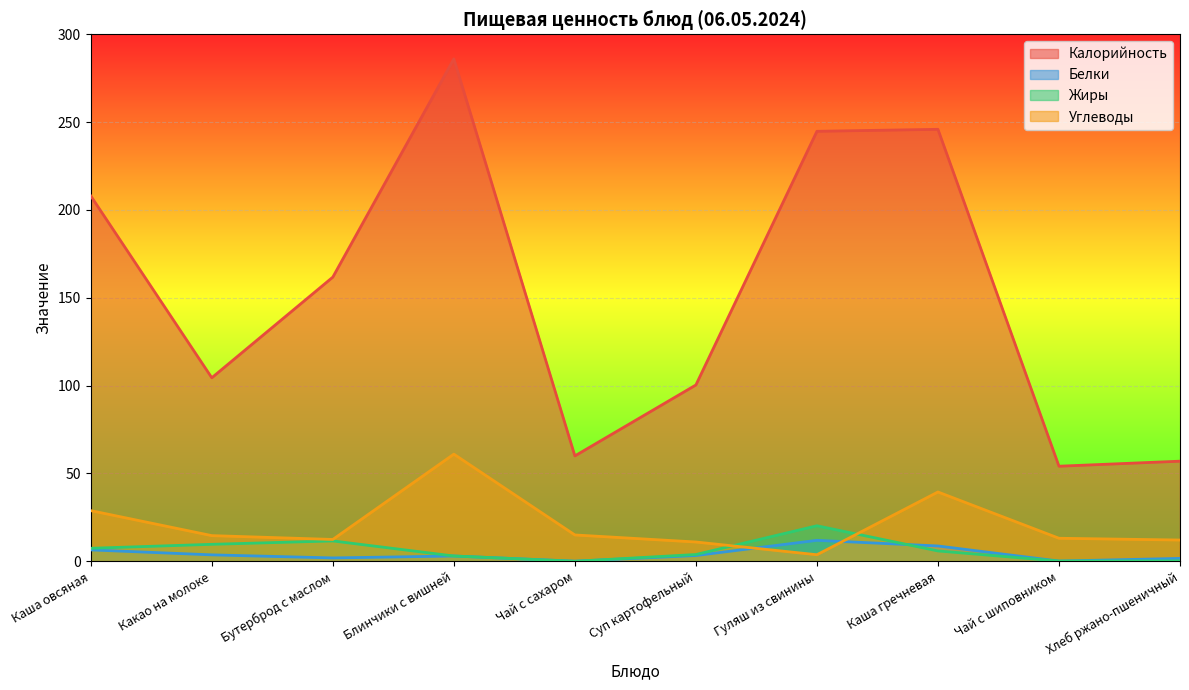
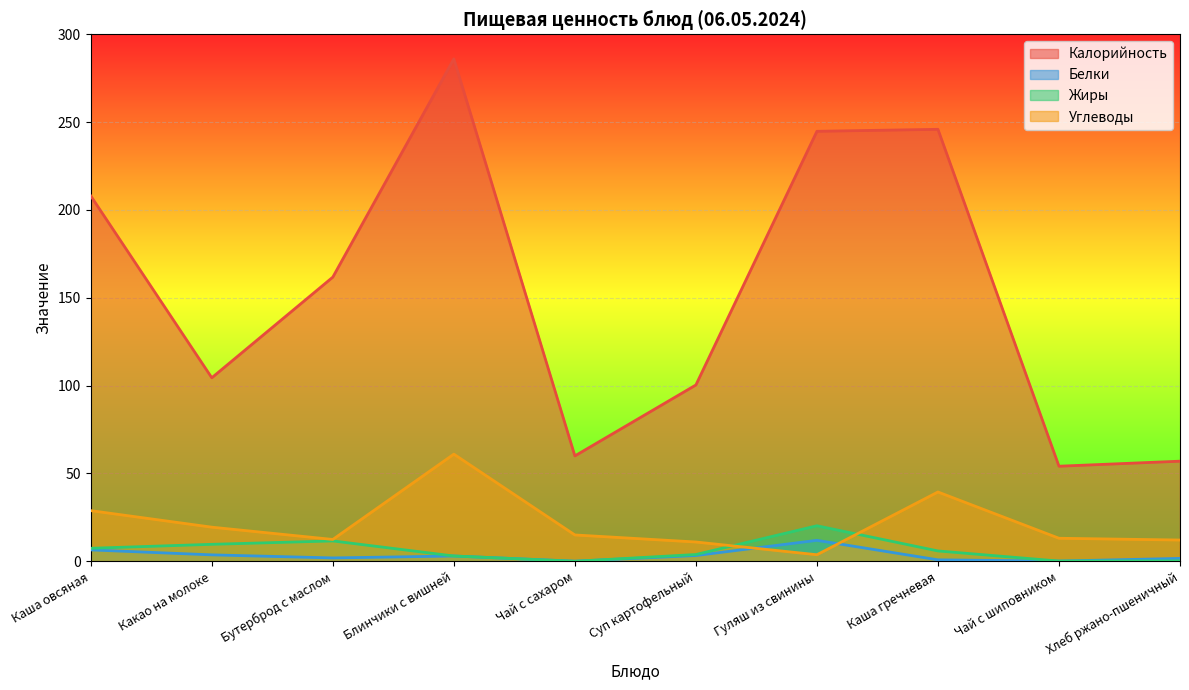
  {
    "Калорийность": {
      "Каша овсяная": 208,
      "Какао на молоке": 104,
      "Бутерброд с маслом": 162,
      "Блинчики с вишней": 286,
      "Чай с сахаром": 60,
      "Суп картофельный": 100,
      "Гуляш из свинины": 245,
      "Каша гречневая": 246,
      "Чай с шиповником": 54,
      "Хлеб ржано-пшеничный": 57
    },
    "Белки": {
      "Какао на молоке": 4,
      "Бутерброд с маслом": 2,
      "Гуляш из свинины": 12,
-     "Каша гречневая": 9
+     "Каша гречневая": 1
    },
    "Жиры": {
      "Какао на молоке": 10,
      "Гуляш из свинины": 20,
      "Каша гречневая": 6
    },
    "Углеводы": {
      "Каша овсяная": 29,
-     "Какао на молоке": 15,
+     "Какао на молоке": 19,
      "Блинчики с вишней": 61,
      "Чай с сахаром": 15,
      "Суп картофельный": 11,
      "Гуляш из свинины": 4,
      "Каша гречневая": 39,
      "Чай с шиповником": 13,
      "Хлеб ржано-пшеничный": 12
    }
  }
